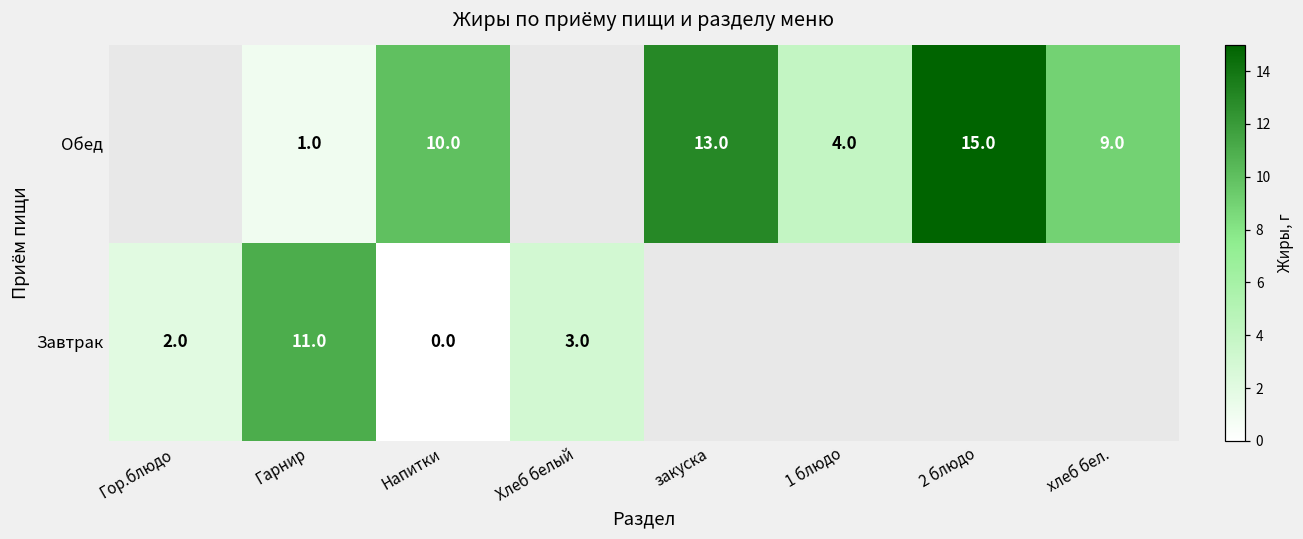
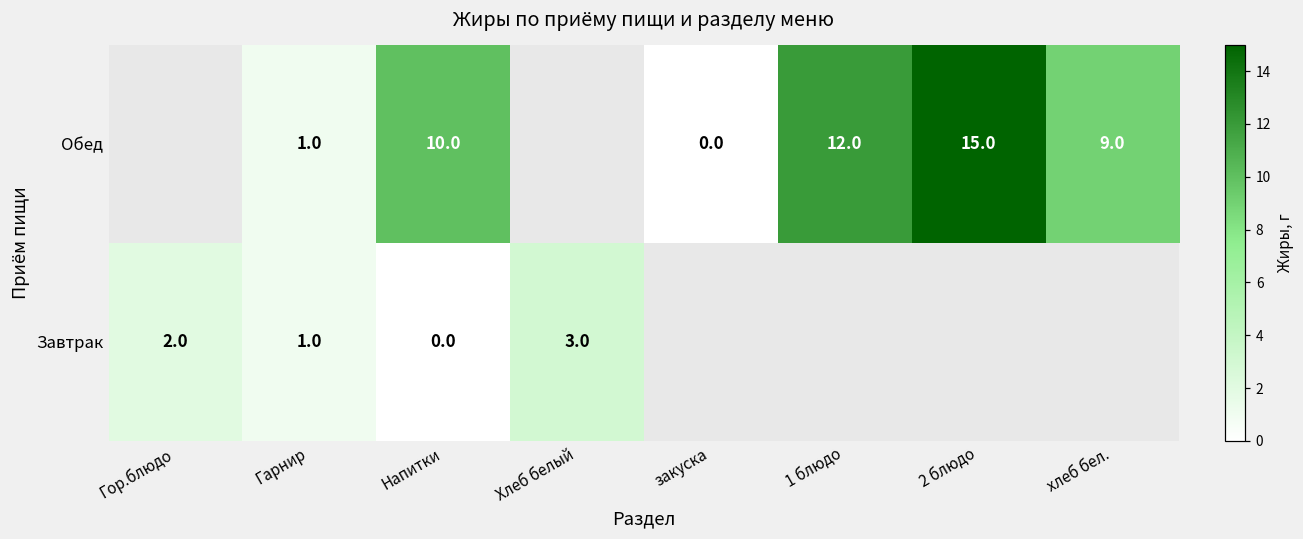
  {
    "Обед": {
      "Гарнир": 1.0,
      "Напитки": 10.0,
-     "закуска": 13.0,
-     "1 блюдо": 4.0,
+     "закуска": 0.0,
+     "1 блюдо": 12.0,
      "2 блюдо": 15.0,
      "хлеб бел.": 9.0
    },
    "Завтрак": {
      "Гор.блюдо": 2.0,
-     "Гарнир": 11.0,
+     "Гарнир": 1.0,
      "Напитки": 0.0,
      "Хлеб белый": 3.0
    }
  }
